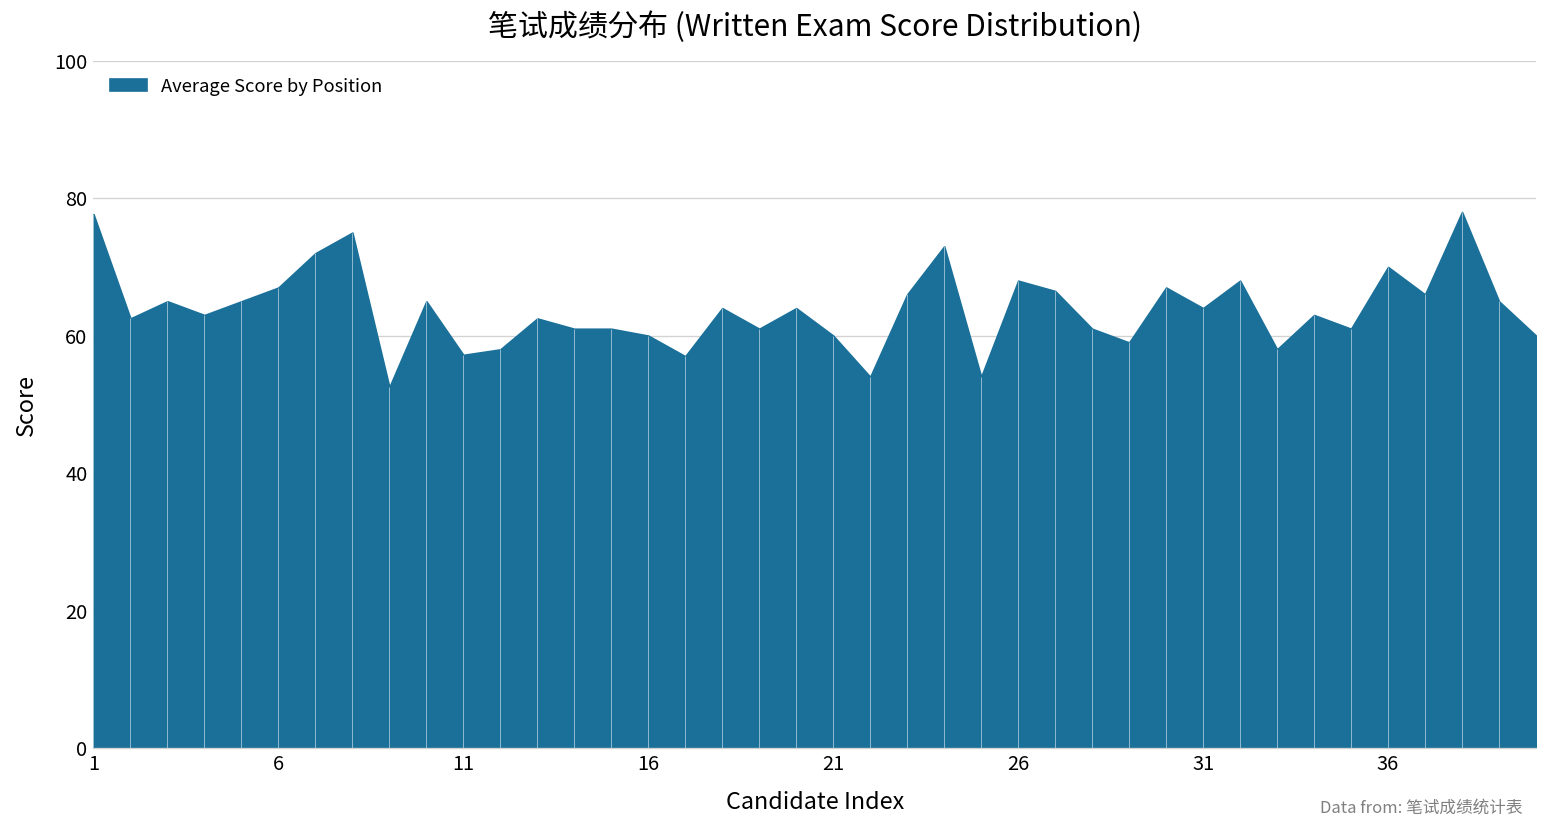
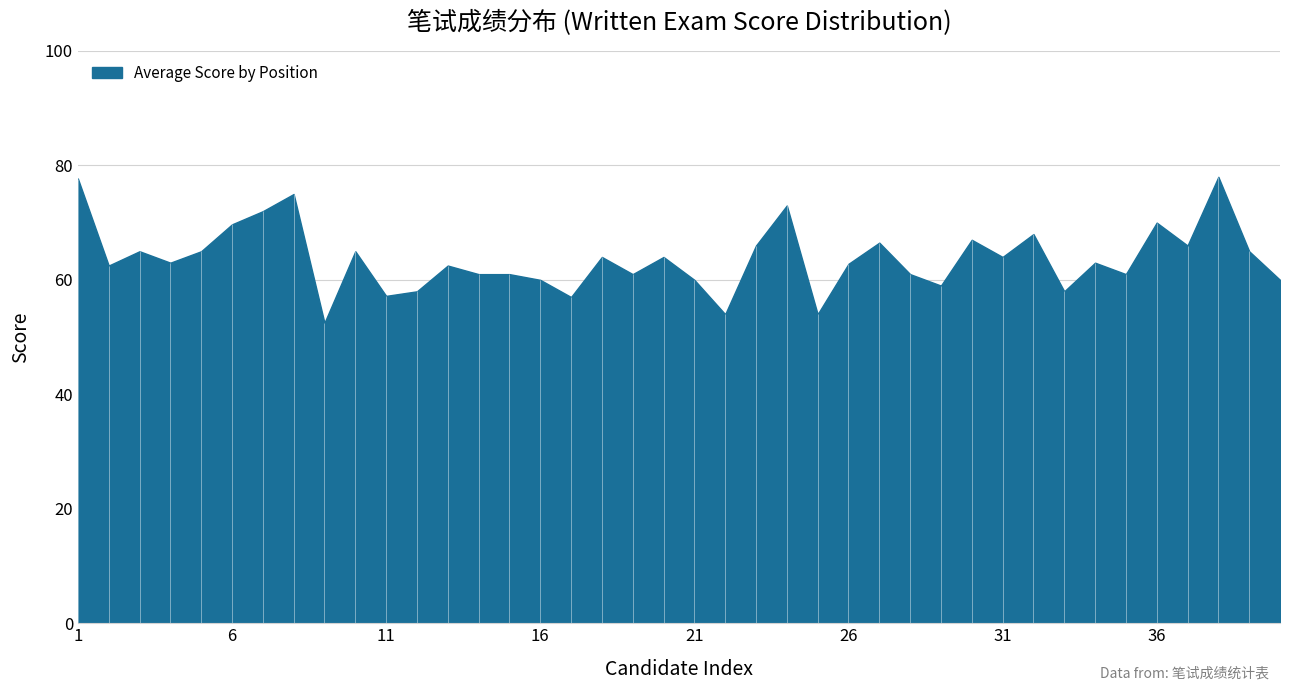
  {
    "1": 78,
-   "6": 67,
+   "6": 70,
    "11": 57,
    "16": 60,
    "21": 60,
-   "26": 68,
+   "26": 63,
    "31": 64,
    "36": 70
  }
